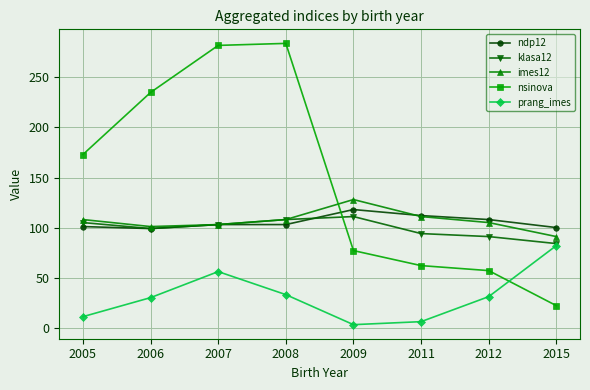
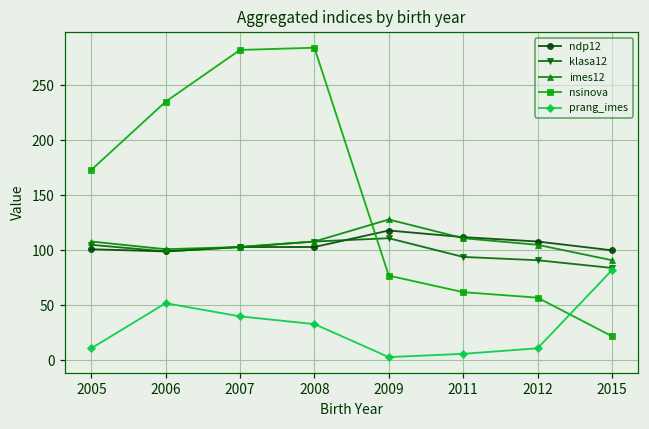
  {
    "prang_imes": {
      "2005": 11,
-     "2006": 30,
-     "2007": 56,
+     "2006": 52,
+     "2007": 40,
      "2008": 33,
      "2009": 3,
      "2011": 6,
-     "2012": 31
+     "2012": 11
    }
  }
